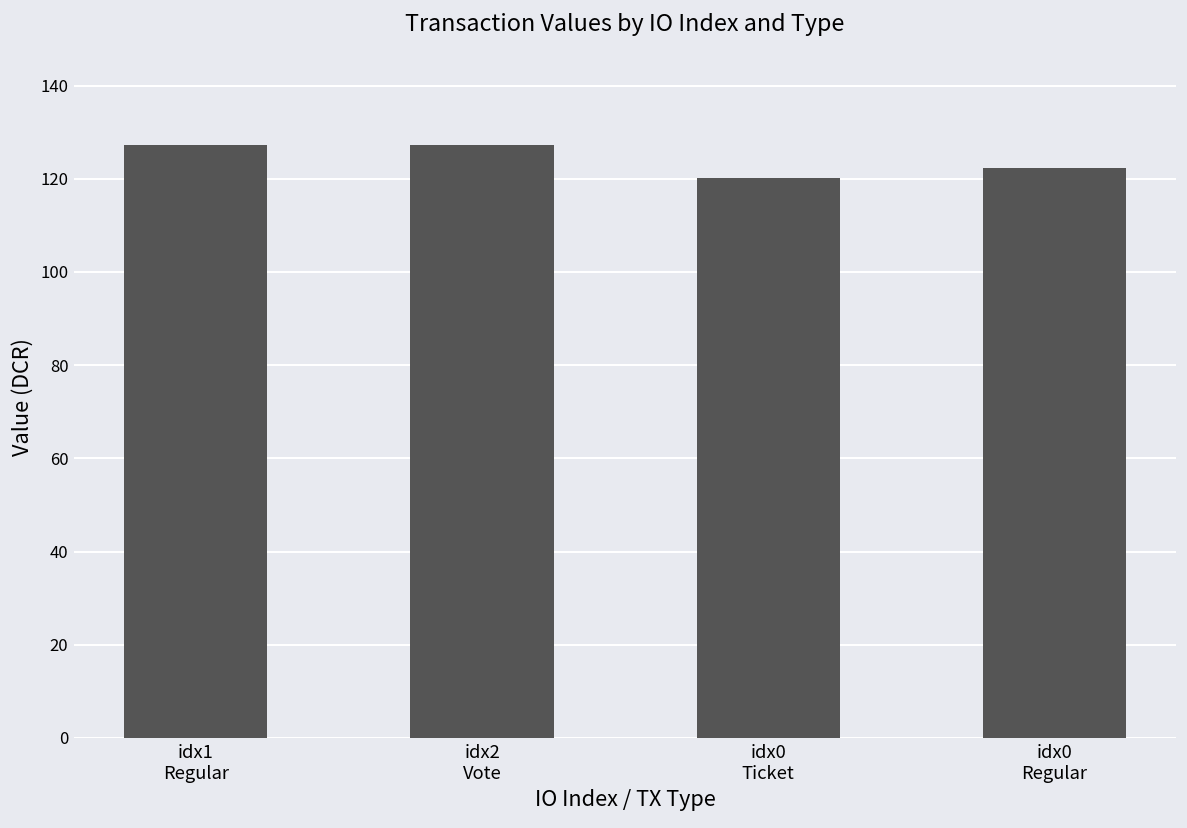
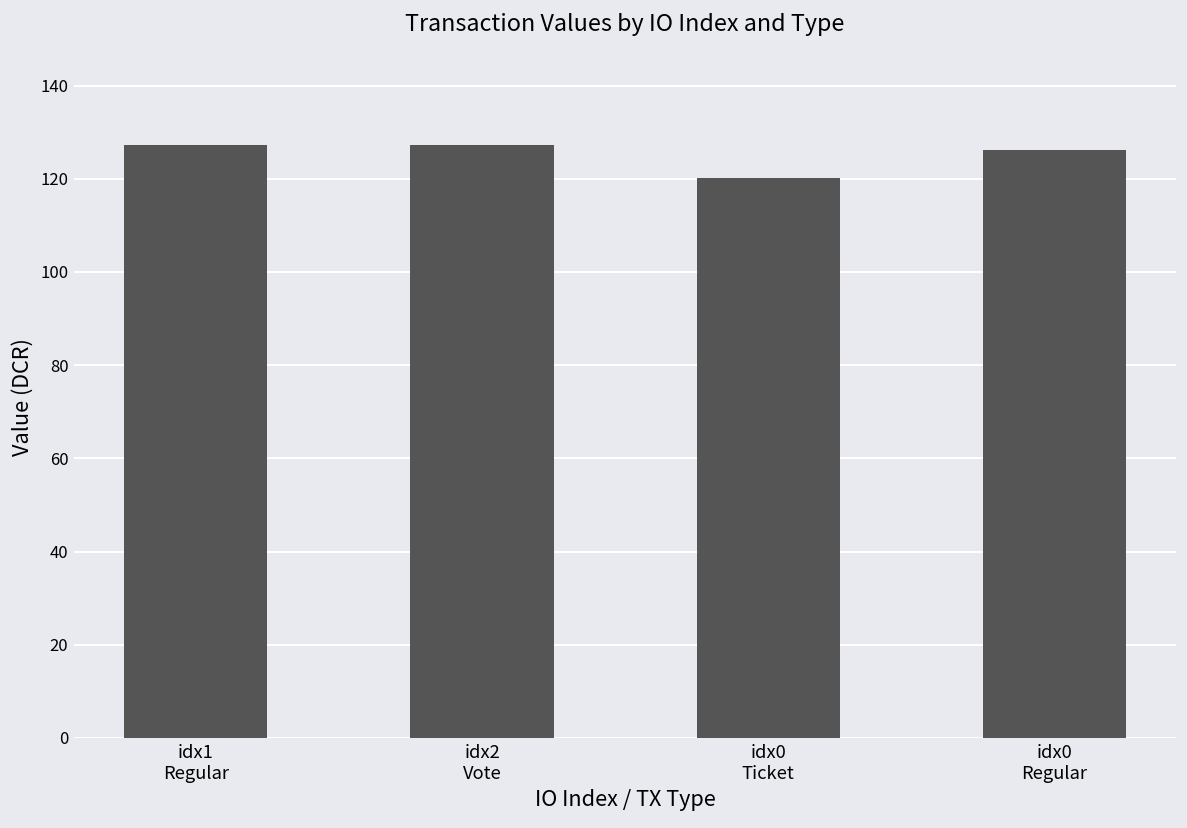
  {
    "idx1 Regular": 127,
    "idx2 Vote": 127,
    "idx0 Ticket": 120,
-   "idx0 Regular": 122
+   "idx0 Regular": 126
  }
